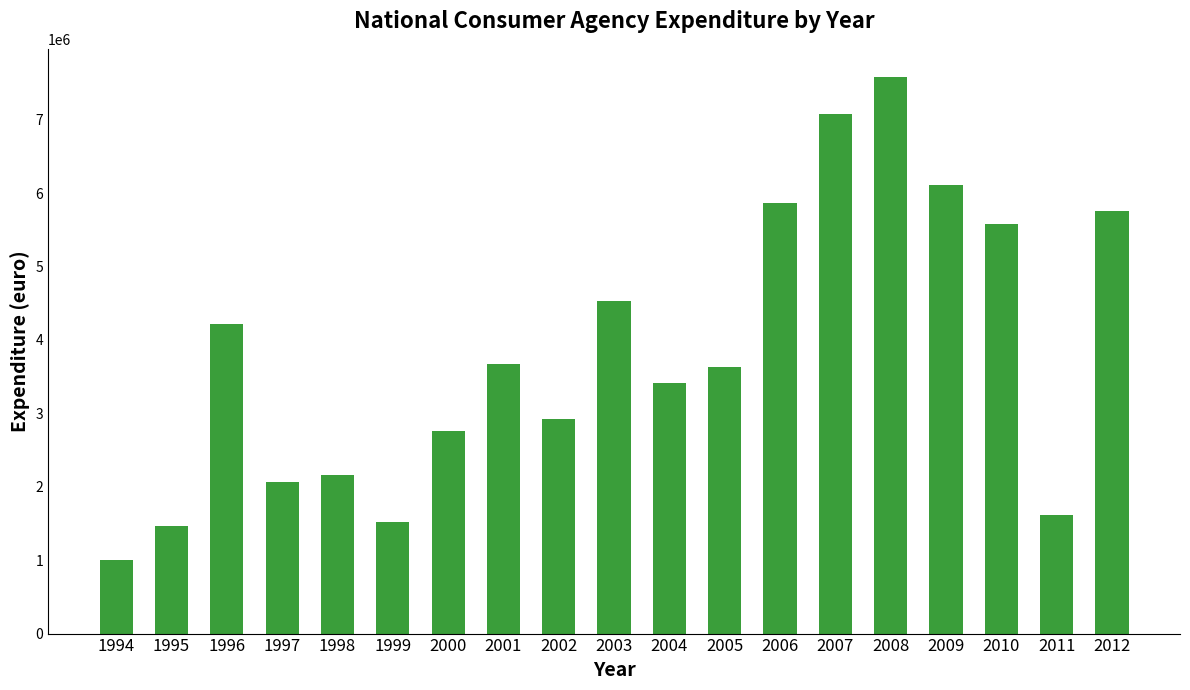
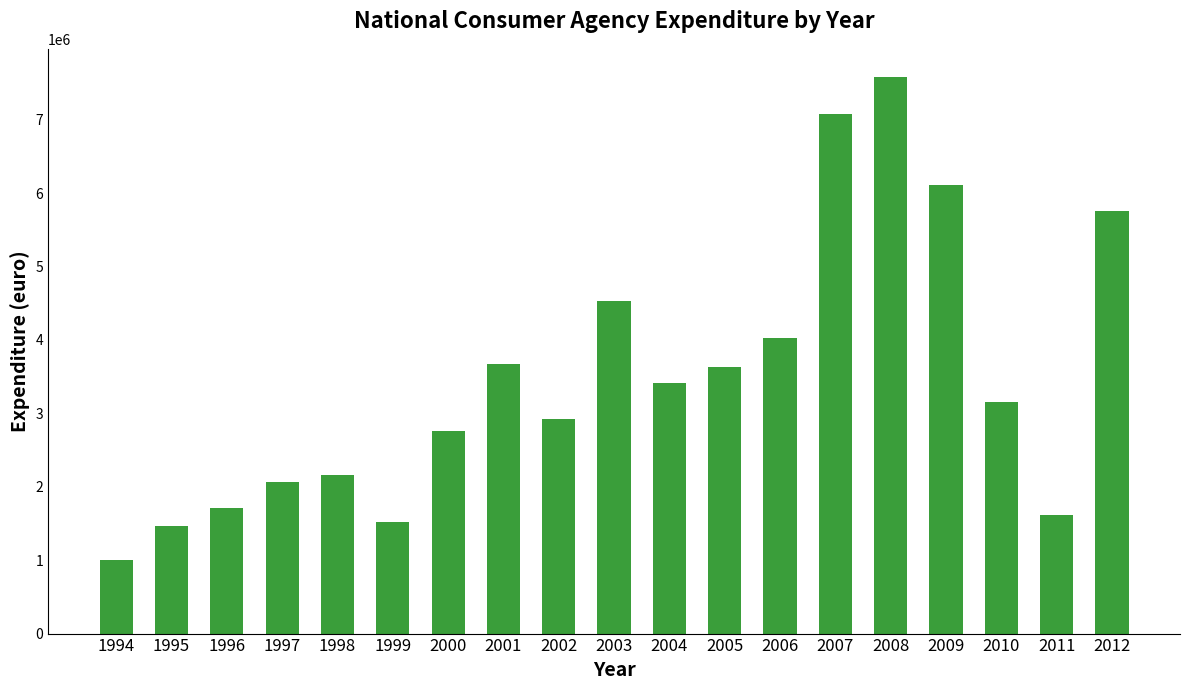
  {
    "1994": 1000000,
    "1995": 1500000,
-   "1996": 4200000,
+   "1996": 1700000,
    "1997": 2100000,
    "1998": 2200000,
    "1999": 1500000,
    "2000": 2800000,
    "2001": 3700000,
    "2002": 2900000,
    "2003": 4500000,
    "2004": 3400000,
    "2005": 3600000,
-   "2006": 5900000,
+   "2006": 4000000,
    "2007": 7100000,
    "2008": 7600000,
    "2009": 6100000,
-   "2010": 5600000,
+   "2010": 3200000,
    "2011": 1600000,
    "2012": 5800000
  }
